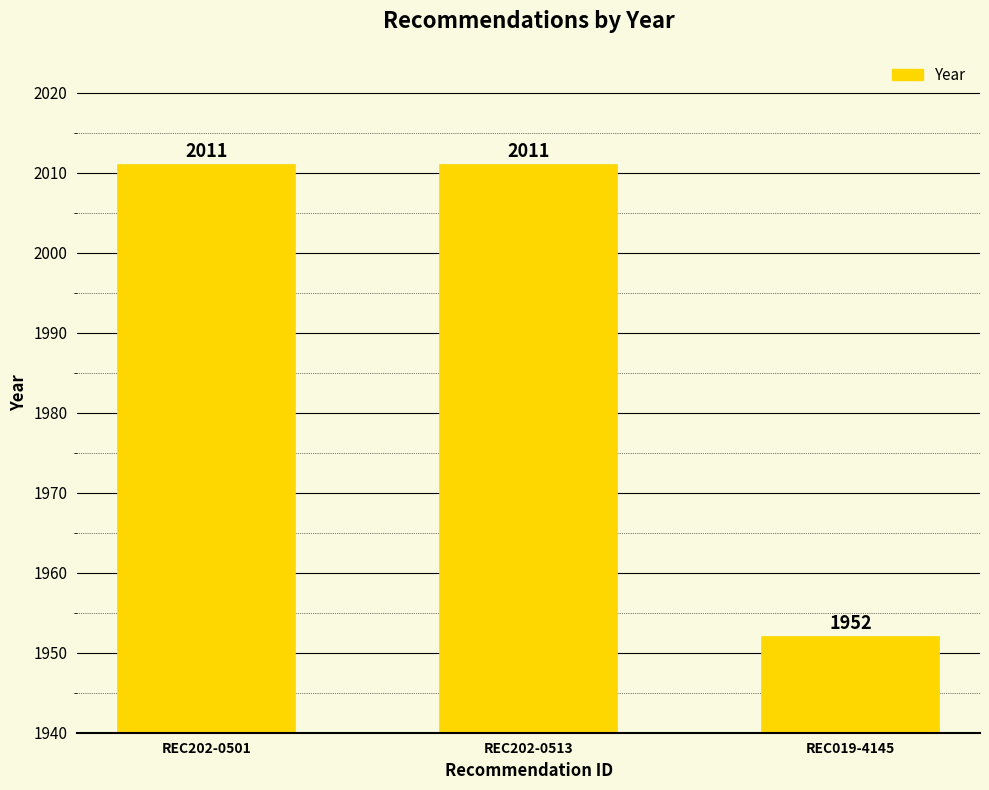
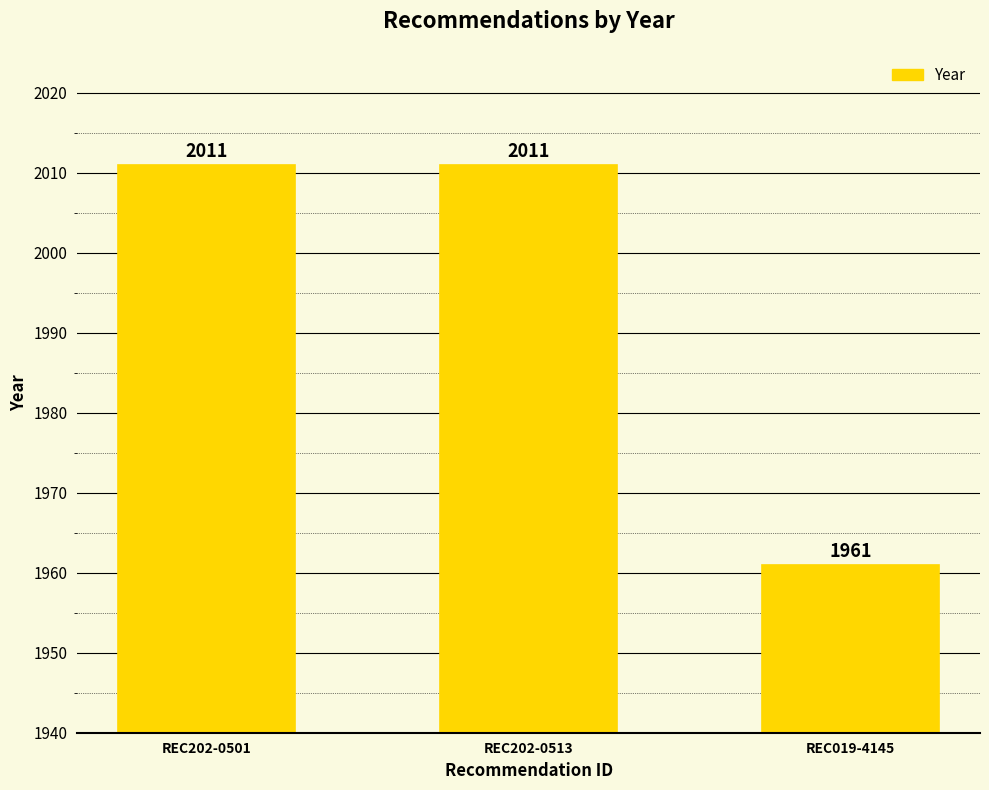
  {
    "REC202-0501": 2011,
    "REC202-0513": 2011,
-   "REC019-4145": 1952
+   "REC019-4145": 1961
  }
